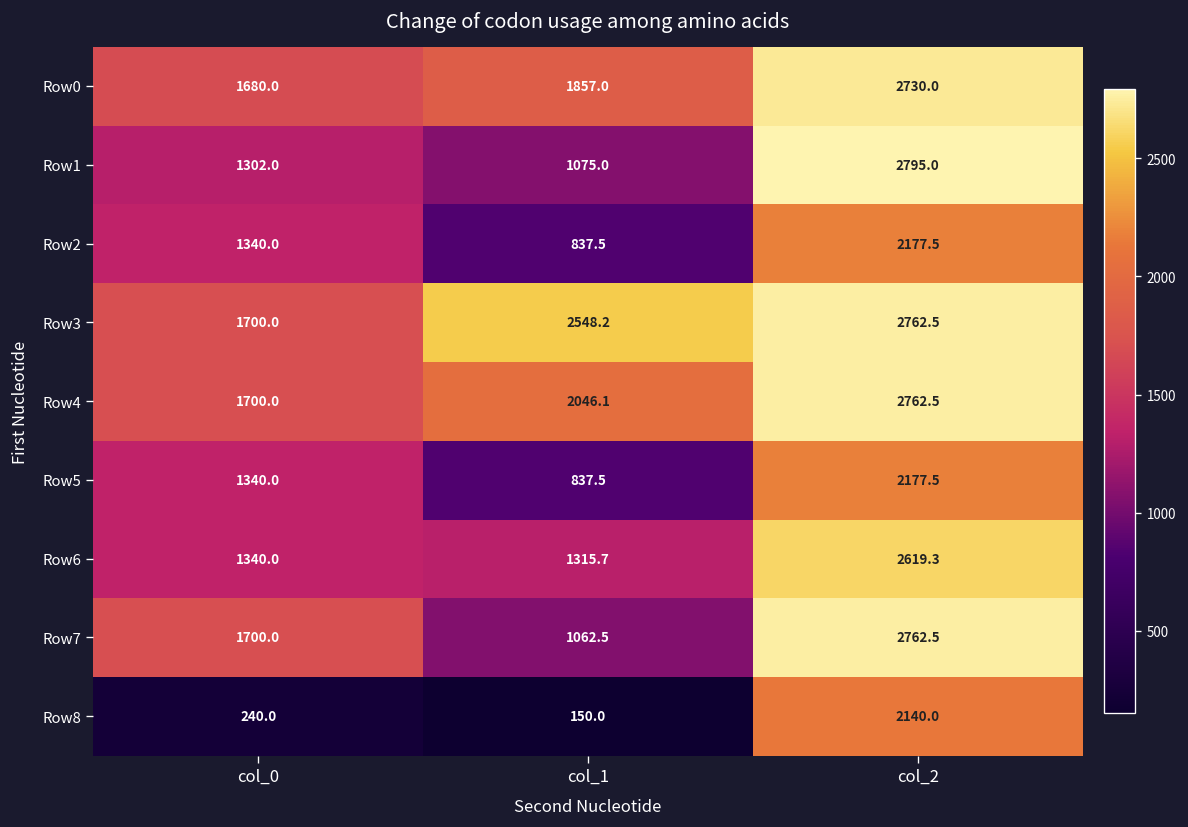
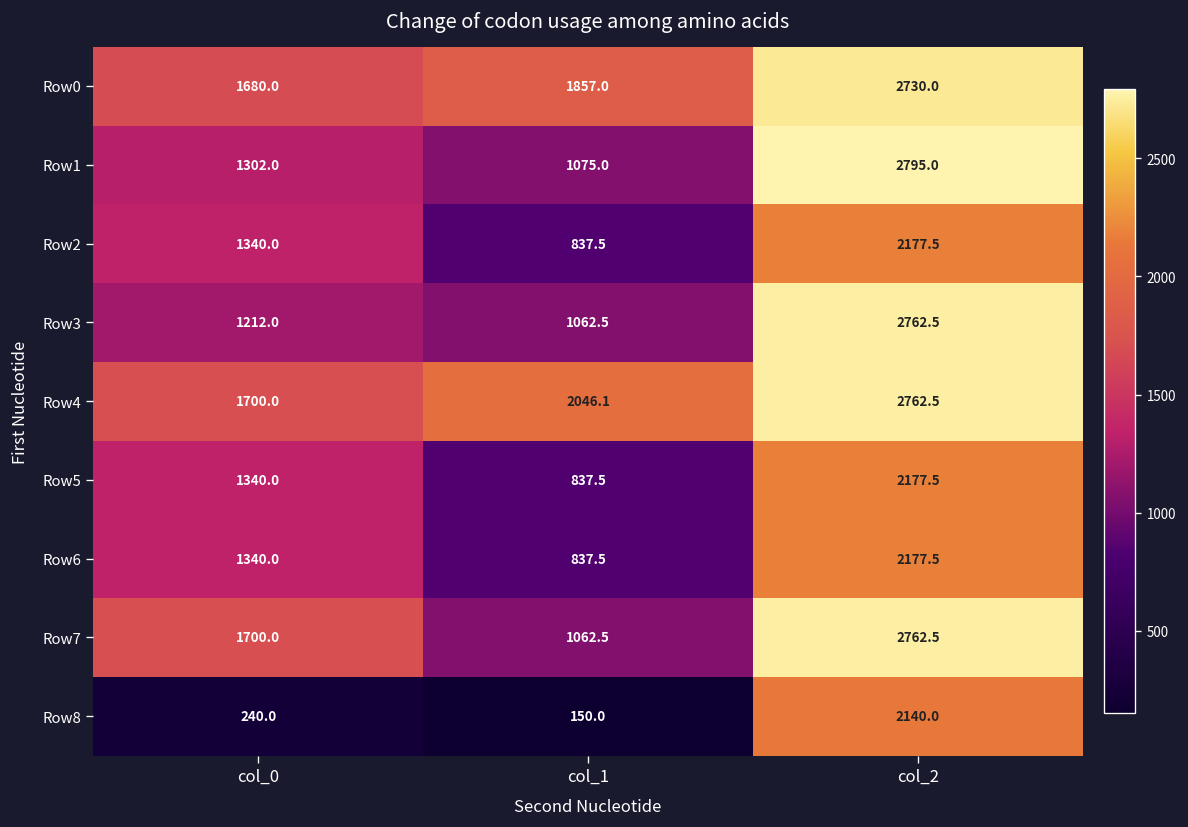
  {
    "Row0": {
      "col_0": 1680.0,
      "col_1": 1857.0,
      "col_2": 2730.0
    },
    "Row1": {
      "col_0": 1302.0,
      "col_1": 1075.0,
      "col_2": 2795.0
    },
    "Row2": {
      "col_0": 1340.0,
      "col_1": 837.5,
      "col_2": 2177.5
    },
    "Row3": {
-     "col_0": 1700.0,
-     "col_1": 2548.2,
+     "col_0": 1212.0,
+     "col_1": 1062.5,
      "col_2": 2762.5
    },
    "Row4": {
      "col_0": 1700.0,
      "col_1": 2046.1,
      "col_2": 2762.5
    },
    "Row5": {
      "col_0": 1340.0,
      "col_1": 837.5,
      "col_2": 2177.5
    },
    "Row6": {
      "col_0": 1340.0,
-     "col_1": 1315.7,
-     "col_2": 2619.3
+     "col_1": 837.5,
+     "col_2": 2177.5
    },
    "Row7": {
      "col_0": 1700.0,
      "col_1": 1062.5,
      "col_2": 2762.5
    },
    "Row8": {
      "col_0": 240.0,
      "col_1": 150.0,
      "col_2": 2140.0
    }
  }
